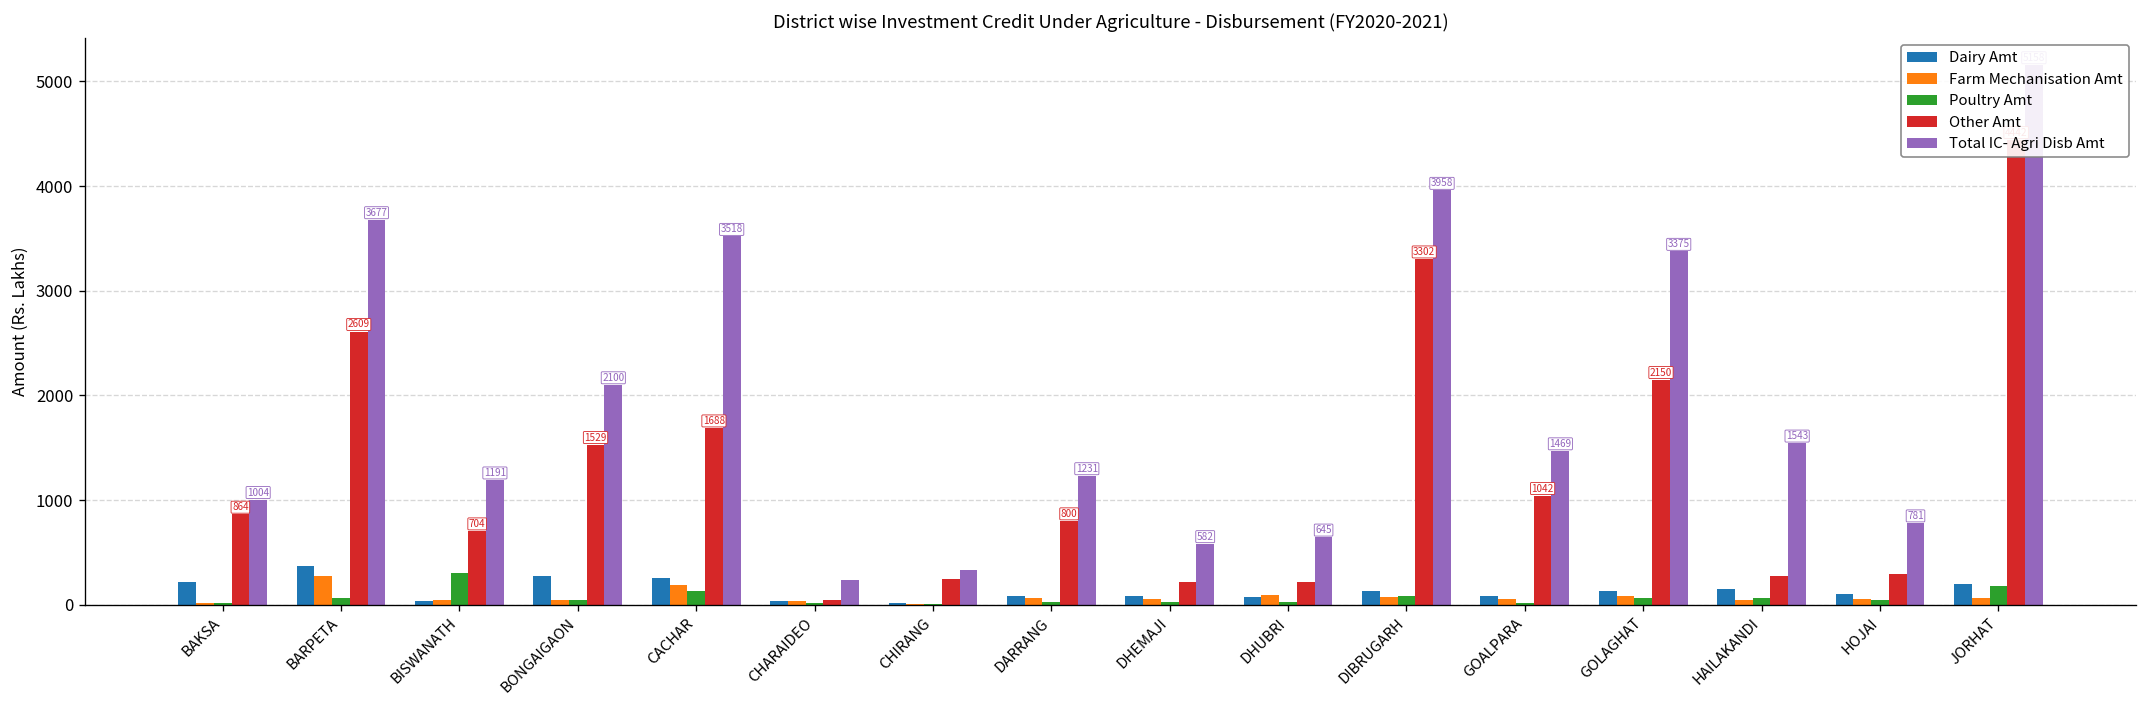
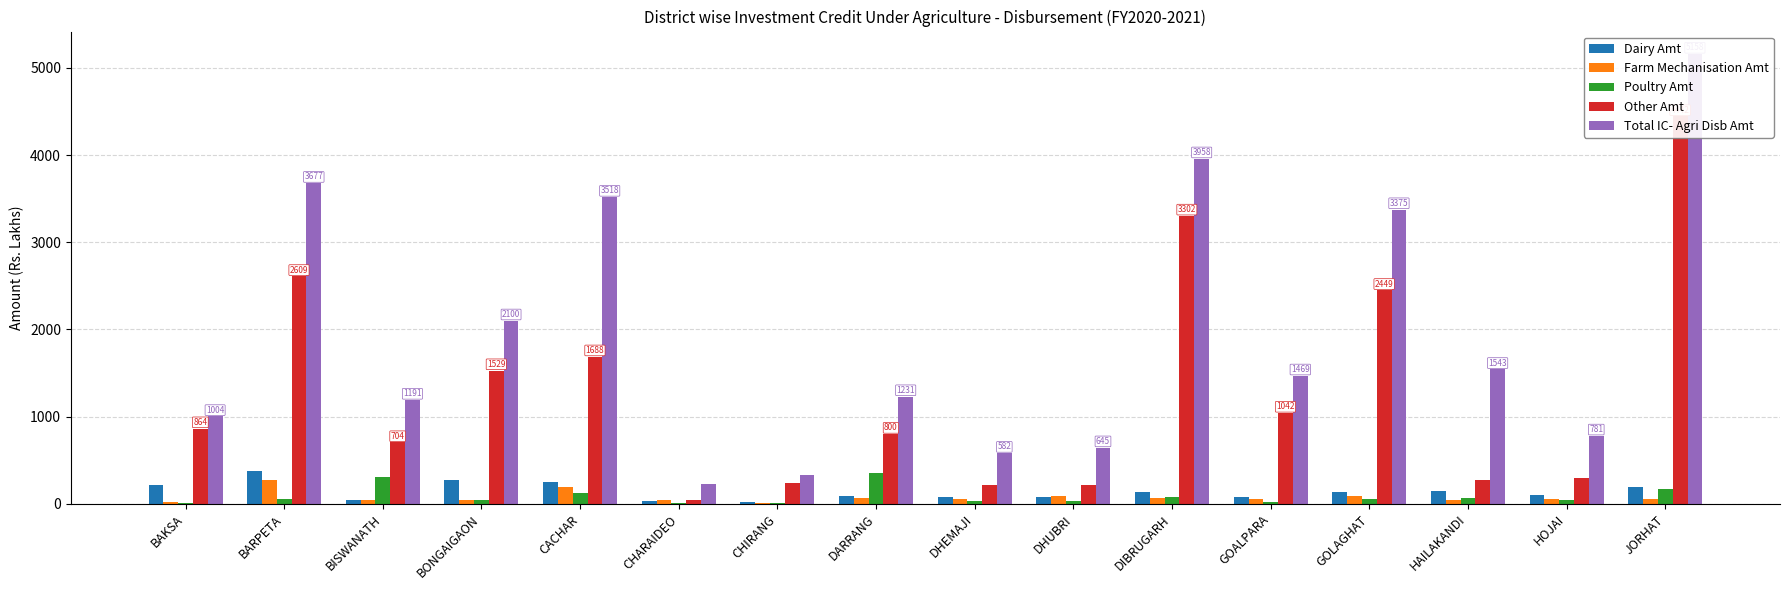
  {
    "Dairy Amt": {
      "BAKSA": 200,
      "BARPETA": 400,
      "BISWANATH": 0,
      "BONGAIGAON": 300,
      "CACHAR": 300,
      "CHARAIDEO": 0,
      "DARRANG": 100,
      "DHEMAJI": 100,
      "DHUBRI": 100,
      "DIBRUGARH": 100,
      "GOALPARA": 100,
      "GOLAGHAT": 100,
      "HAILAKANDI": 200,
      "HOJAI": 100,
      "JORHAT": 200
    },
    "Farm Mechanisation Amt": {
      "BARPETA": 300,
      "BISWANATH": 0,
      "BONGAIGAON": 0,
      "CACHAR": 200,
      "CHARAIDEO": 0,
      "DARRANG": 100,
      "DHEMAJI": 100,
      "DHUBRI": 100,
      "DIBRUGARH": 100,
      "GOALPARA": 100,
      "GOLAGHAT": 100,
      "HAILAKANDI": 0,
      "HOJAI": 100,
      "JORHAT": 100
    },
    "Poultry Amt": {
      "BARPETA": 100,
      "BISWANATH": 300,
      "BONGAIGAON": 0,
      "CACHAR": 100,
-     "DARRANG": 0,
+     "DARRANG": 400,
      "DHEMAJI": 0,
      "DIBRUGARH": 100,
      "GOLAGHAT": 100,
      "HAILAKANDI": 100,
      "HOJAI": 0,
      "JORHAT": 200
    },
    "Other Amt": {
-     "GOLAGHAT": 2150
+     "GOLAGHAT": 2449
    },
    "Total IC- Agri Disb Amt": {
      "CHARAIDEO": 200,
      "CHIRANG": 300
    }
  }
